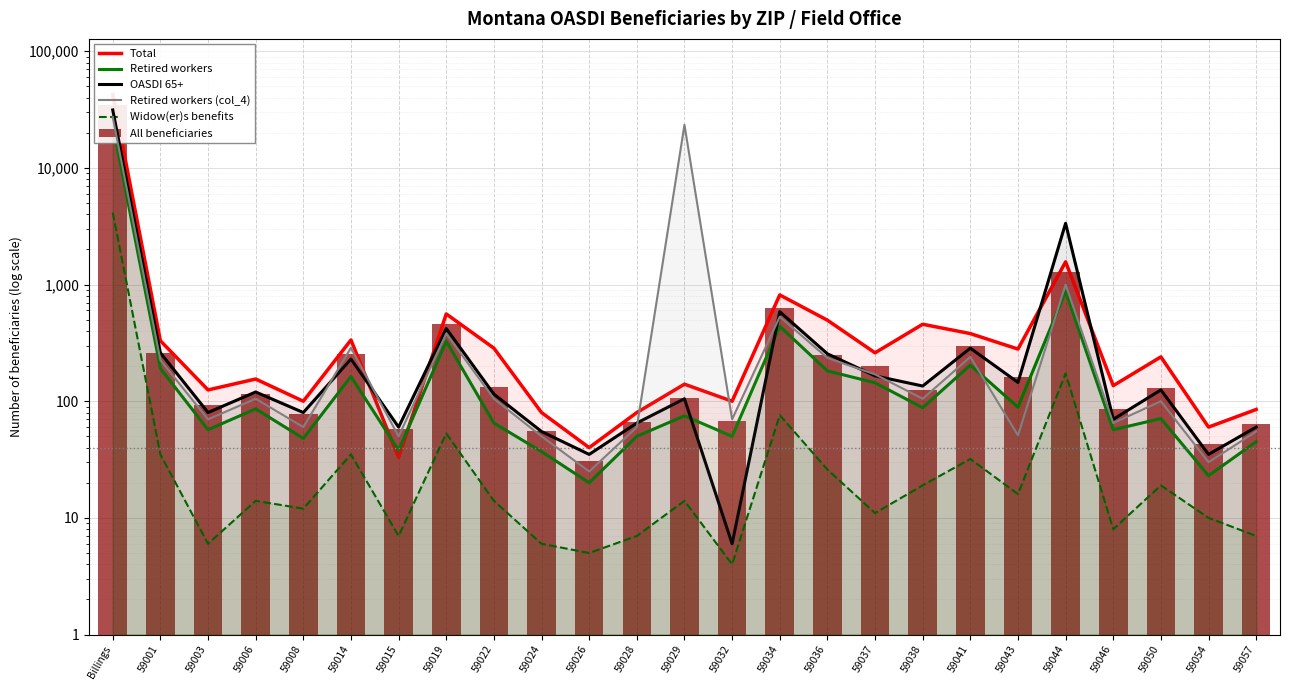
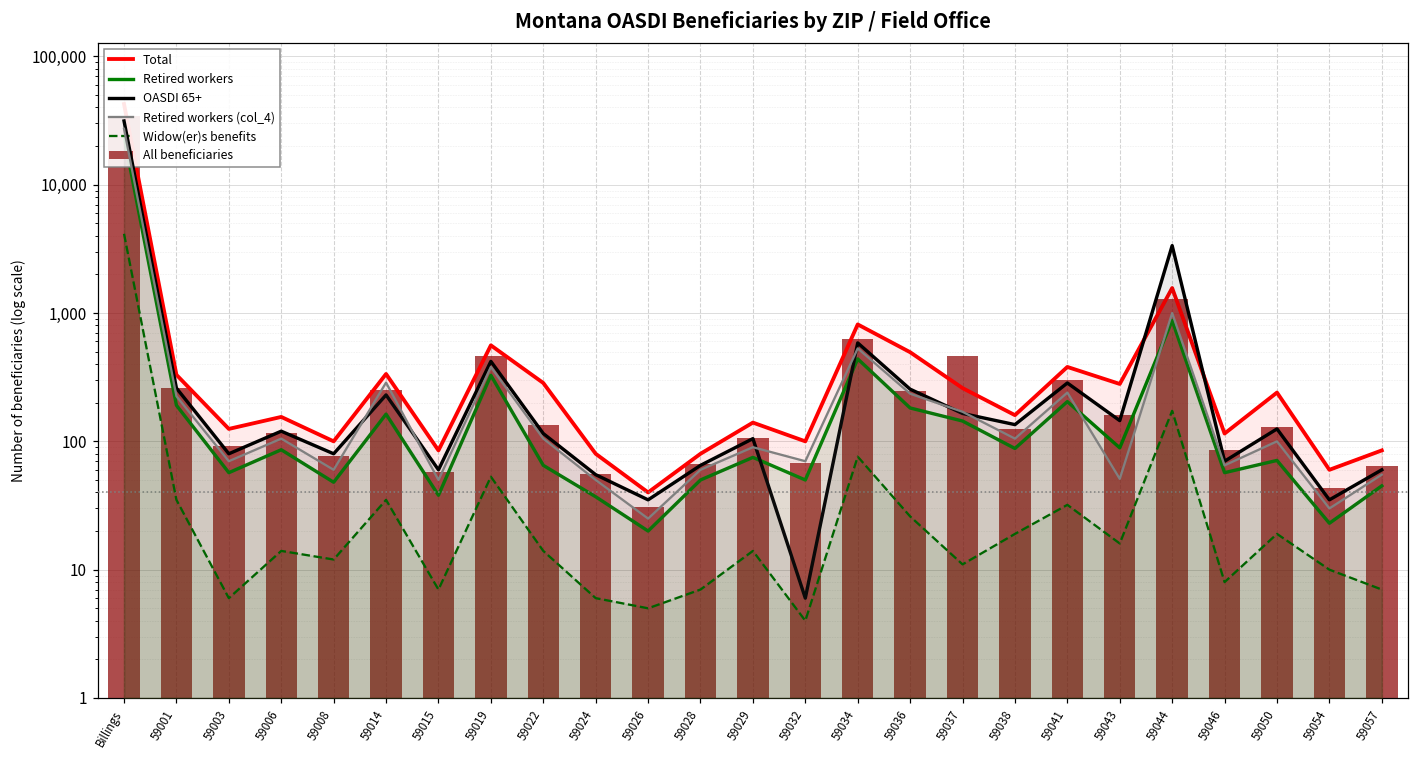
  {
    "Total": {
      "59001": "330",
      "59003": "130",
      "59006": "160",
      "59008": "100",
      "59014": "340",
-     "59015": "33",
+     "59015": "90",
      "59019": "600",
      "59022": "290",
      "59024": "80",
      "59026": "40",
      "59028": "80",
      "59029": "140",
      "59032": "100",
      "59034": "800",
      "59036": "500",
      "59037": "260",
-     "59038": "460",
+     "59038": "160",
      "59041": "380",
      "59043": "280",
      "59044": "1,600",
-     "59046": "140",
+     "59046": "120",
      "59050": "240",
      "59054": "60",
      "59057": "90"
    },
    "All beneficiaries": {
      "59001": "260",
      "59003": "90",
      "59006": "120",
      "59008": "80",
      "59014": "250",
      "59015": "60",
      "59019": "460",
      "59022": "130",
      "59024": "60",
      "59026": "31",
      "59028": "70",
      "59029": "110",
      "59032": "70",
      "59034": "600",
      "59036": "250",
-     "59037": "200",
+     "59037": "460",
      "59038": "130",
      "59041": "300",
      "59043": "160",
      "59044": "1,300",
      "59046": "90",
      "59050": "130",
      "59054": "43",
      "59057": "60"
    },
    "OASDI 65+": {
      "59001": "260",
      "59003": "80",
      "59006": "120",
      "59008": "80",
      "59014": "230",
      "59015": "60",
      "59019": "420",
      "59022": "120",
      "59024": "60",
      "59026": "35",
      "59028": "70",
      "59029": "110",
      "59032": "6",
      "59034": "600",
      "59036": "260",
      "59038": "140",
      "59041": "290",
      "59043": "150",
      "59044": "3,400",
      "59046": "70",
      "59050": "130",
      "59054": "35",
      "59057": "60"
    },
    "Retired workers (col_4)": {
      "59001": "230",
      "59003": "70",
      "59006": "110",
      "59008": "60",
      "59014": "290",
      "59015": "50",
      "59019": "380",
      "59022": "110",
      "59024": "50",
      "59026": "25",
      "59028": "60",
-     "59029": "23,000",
+     "59029": "90",
      "59032": "70",
      "59034": "500",
      "59036": "240",
      "59038": "110",
      "59041": "240",
      "59043": "50",
      "59044": "1,000",
      "59046": "70",
      "59050": "100",
      "59054": "30",
      "59057": "60"
    }
  }
